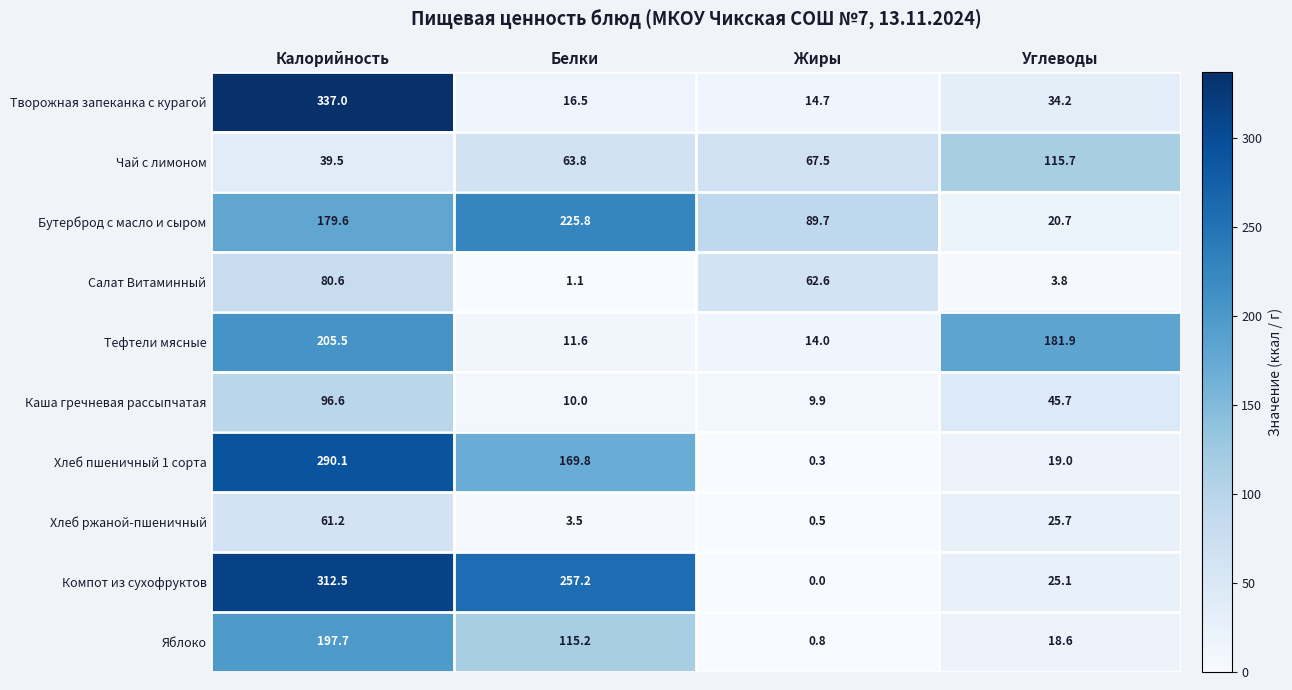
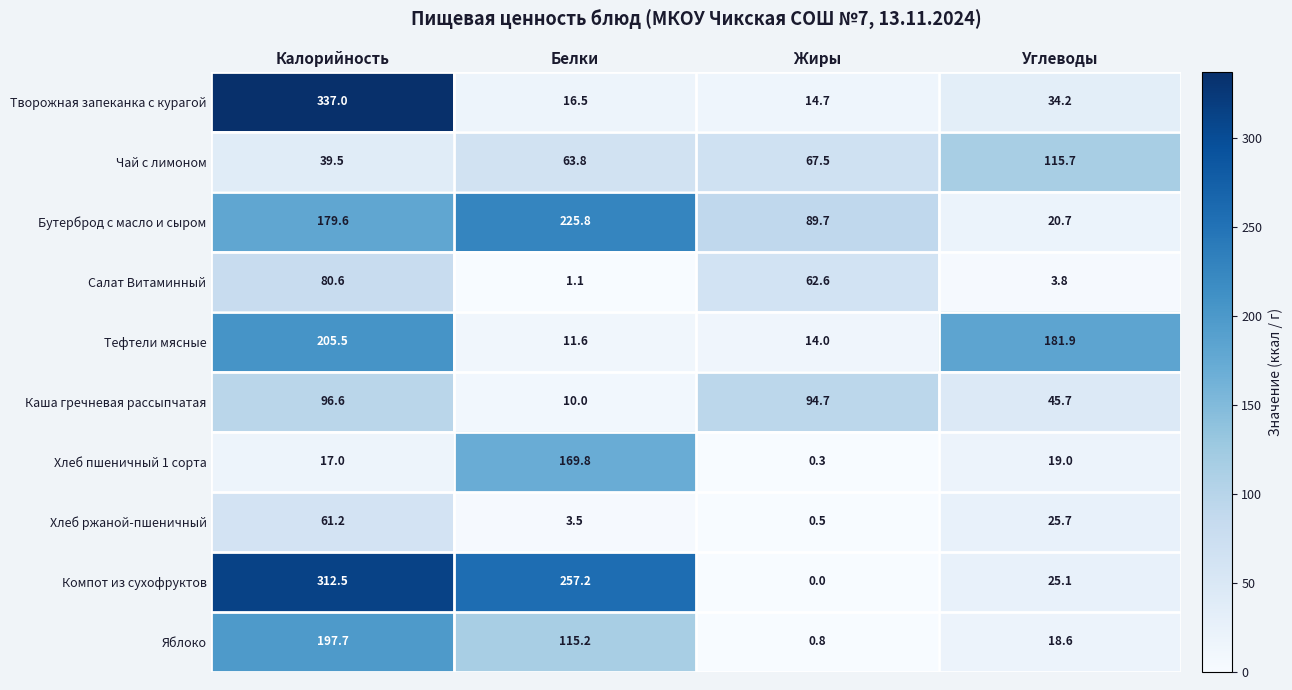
  {
    "Творожная запеканка с курагой": {
      "Калорийность": 337.0,
      "Белки": 16.5,
      "Жиры": 14.7,
      "Углеводы": 34.2
    },
    "Чай с лимоном": {
      "Калорийность": 39.5,
      "Белки": 63.8,
      "Жиры": 67.5,
      "Углеводы": 115.7
    },
    "Бутерброд с масло и сыром": {
      "Калорийность": 179.6,
      "Белки": 225.8,
      "Жиры": 89.7,
      "Углеводы": 20.7
    },
    "Салат Витаминный": {
      "Калорийность": 80.6,
      "Белки": 1.1,
      "Жиры": 62.6,
      "Углеводы": 3.8
    },
    "Тефтели мясные": {
      "Калорийность": 205.5,
      "Белки": 11.6,
      "Жиры": 14.0,
      "Углеводы": 181.9
    },
    "Каша гречневая рассыпчатая": {
      "Калорийность": 96.6,
      "Белки": 10.0,
-     "Жиры": 9.9,
+     "Жиры": 94.7,
      "Углеводы": 45.7
    },
    "Хлеб пшеничный 1 сорта": {
-     "Калорийность": 290.1,
+     "Калорийность": 17.0,
      "Белки": 169.8,
      "Жиры": 0.3,
      "Углеводы": 19.0
    },
    "Хлеб ржаной-пшеничный": {
      "Калорийность": 61.2,
      "Белки": 3.5,
      "Жиры": 0.5,
      "Углеводы": 25.7
    },
    "Компот из сухофруктов": {
      "Калорийность": 312.5,
      "Белки": 257.2,
      "Жиры": 0.0,
      "Углеводы": 25.1
    },
    "Яблоко": {
      "Калорийность": 197.7,
      "Белки": 115.2,
      "Жиры": 0.8,
      "Углеводы": 18.6
    }
  }
